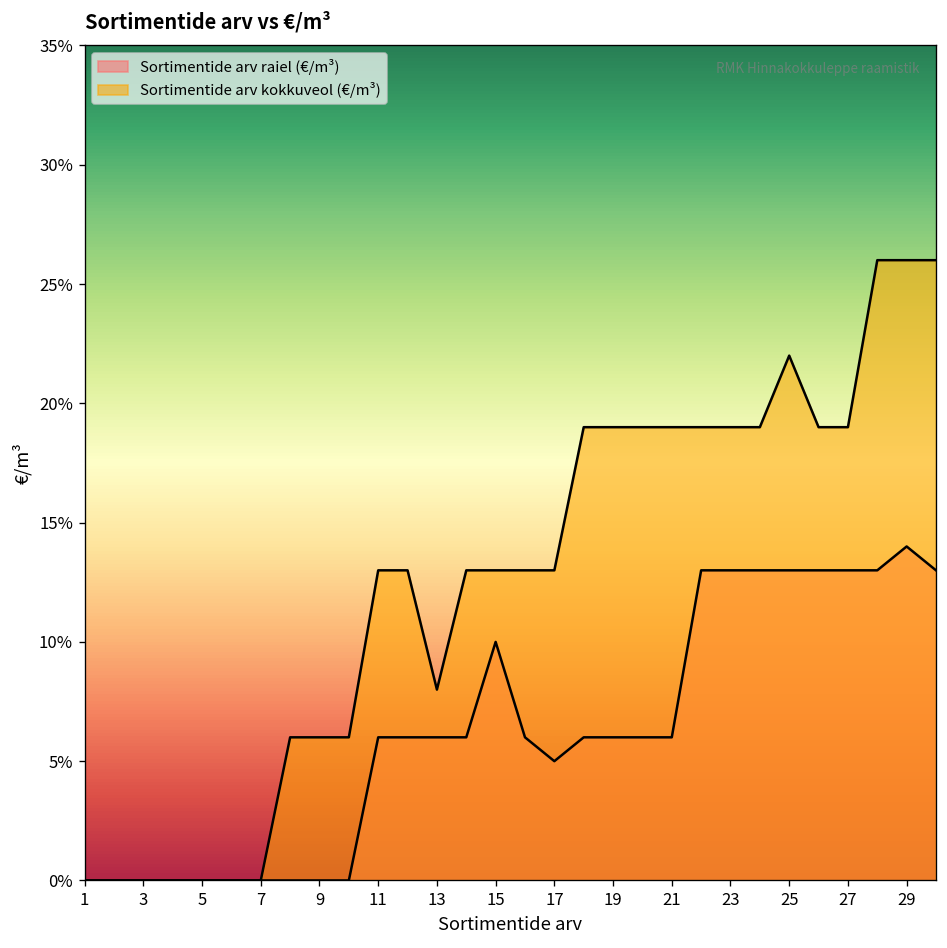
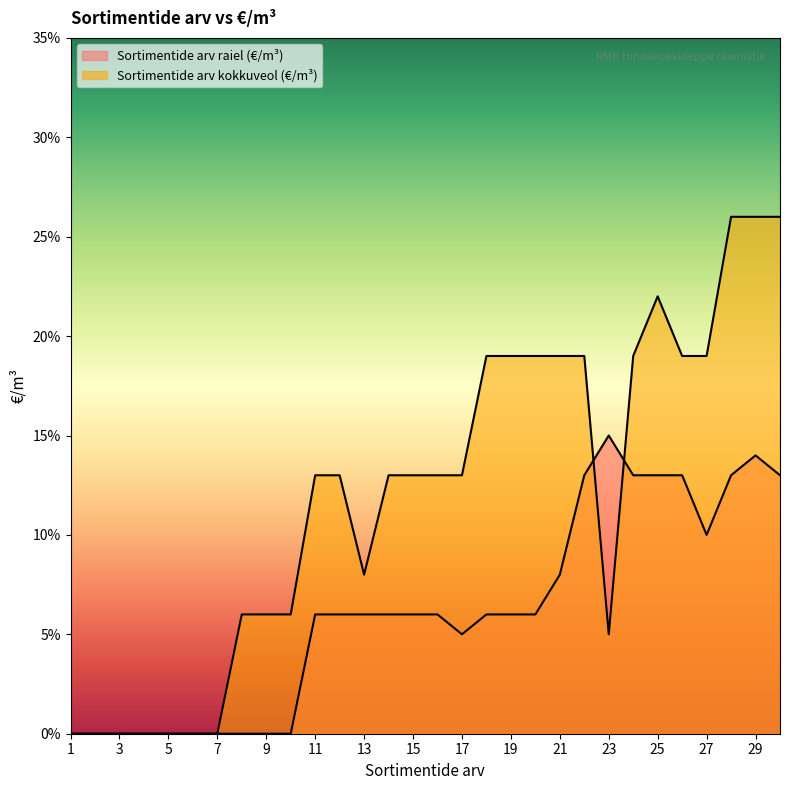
  {
    "Sortimentide arv raiel (€/m³)": {
      "9": "0.0%",
      "11": "6.0%",
      "13": "6.0%",
-     "15": "10.0%",
+     "15": "6.0%",
      "17": "5.0%",
      "19": "6.0%",
-     "21": "6.0%",
-     "23": "13.0%",
+     "21": "8.0%",
+     "23": "15.0%",
      "25": "13.0%",
-     "27": "13.0%",
+     "27": "10.0%",
      "29": "14.0%"
    },
    "Sortimentide arv kokkuveol (€/m³)": {
      "9": "6.0%",
      "11": "13.0%",
      "13": "8.0%",
      "15": "13.0%",
      "17": "13.0%",
      "19": "19.0%",
      "21": "19.0%",
-     "23": "19.0%",
+     "23": "5.0%",
      "25": "22.0%",
      "27": "19.0%",
      "29": "26.0%"
    }
  }
